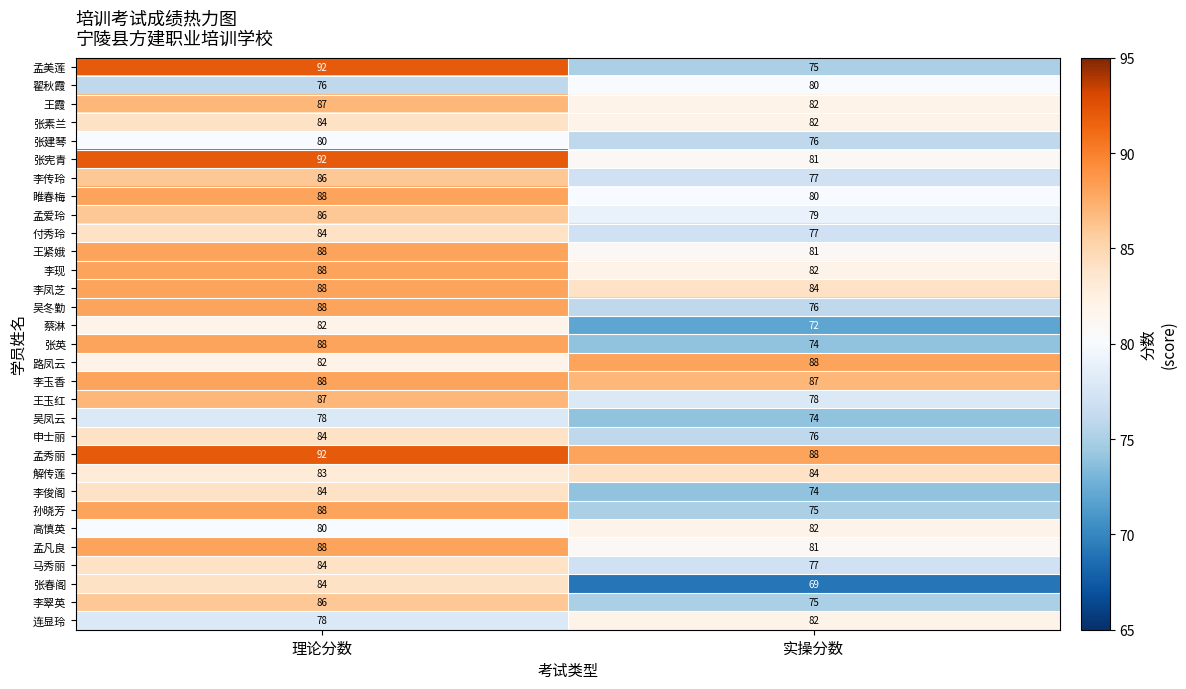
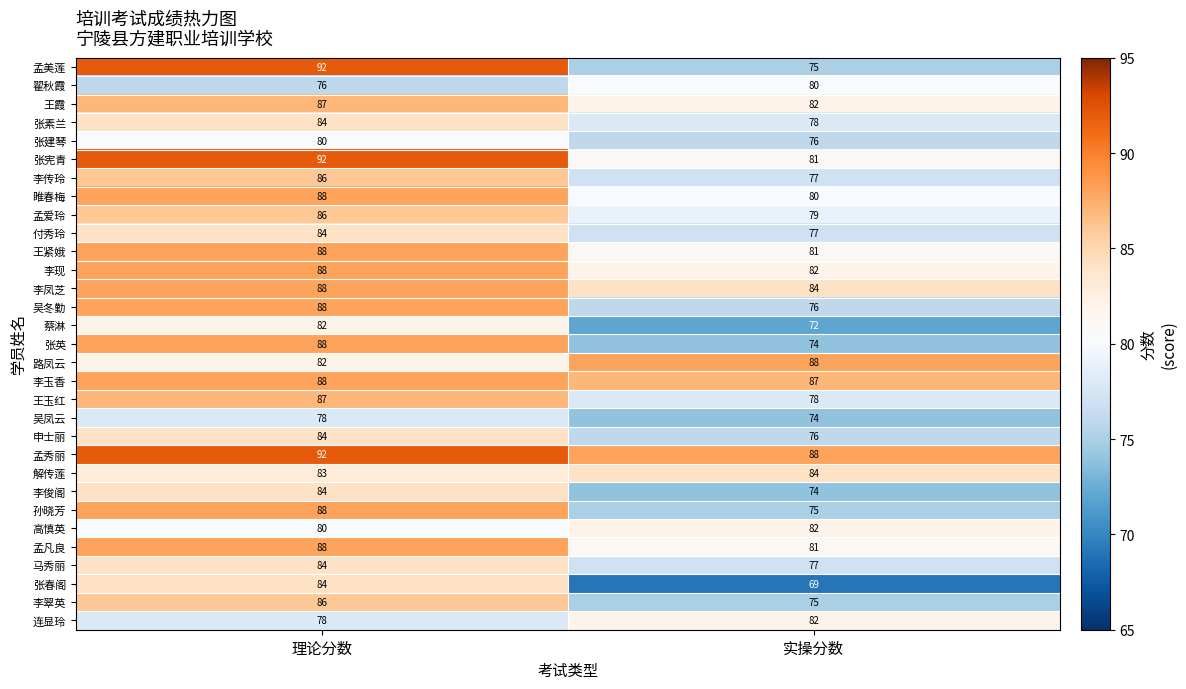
  {
    "孟美莲": {
      "理论分数": 92,
      "实操分数": 75
    },
    "翟秋霞": {
      "理论分数": 76,
      "实操分数": 80
    },
    "王霞": {
      "理论分数": 87,
      "实操分数": 82
    },
    "张素兰": {
      "理论分数": 84,
-     "实操分数": 82
+     "实操分数": 78
    },
    "张建琴": {
      "理论分数": 80,
      "实操分数": 76
    },
    "张宪青": {
      "理论分数": 92,
      "实操分数": 81
    },
    "李传玲": {
      "理论分数": 86,
      "实操分数": 77
    },
    "睢春梅": {
      "理论分数": 88,
      "实操分数": 80
    },
    "孟爱玲": {
      "理论分数": 86,
      "实操分数": 79
    },
    "付秀玲": {
      "理论分数": 84,
      "实操分数": 77
    },
    "王紧娥": {
      "理论分数": 88,
      "实操分数": 81
    },
    "李现": {
      "理论分数": 88,
      "实操分数": 82
    },
    "李凤芝": {
      "理论分数": 88,
      "实操分数": 84
    },
    "吴冬勤": {
      "理论分数": 88,
      "实操分数": 76
    },
    "蔡淋": {
      "理论分数": 82,
      "实操分数": 72
    },
    "张英": {
      "理论分数": 88,
      "实操分数": 74
    },
    "路凤云": {
      "理论分数": 82,
      "实操分数": 88
    },
    "李玉香": {
      "理论分数": 88,
      "实操分数": 87
    },
    "王玉红": {
      "理论分数": 87,
      "实操分数": 78
    },
    "吴凤云": {
      "理论分数": 78,
      "实操分数": 74
    },
    "申士丽": {
      "理论分数": 84,
      "实操分数": 76
    },
    "孟秀丽": {
      "理论分数": 92,
      "实操分数": 88
    },
    "解传莲": {
      "理论分数": 83,
      "实操分数": 84
    },
    "李俊阁": {
      "理论分数": 84,
      "实操分数": 74
    },
    "孙晓芳": {
      "理论分数": 88,
      "实操分数": 75
    },
    "高慎英": {
      "理论分数": 80,
      "实操分数": 82
    },
    "孟凡良": {
      "理论分数": 88,
      "实操分数": 81
    },
    "马秀丽": {
      "理论分数": 84,
      "实操分数": 77
    },
    "张春阁": {
      "理论分数": 84,
      "实操分数": 69
    },
    "李翠英": {
      "理论分数": 86,
      "实操分数": 75
    },
    "连显玲": {
      "理论分数": 78,
      "实操分数": 82
    }
  }
